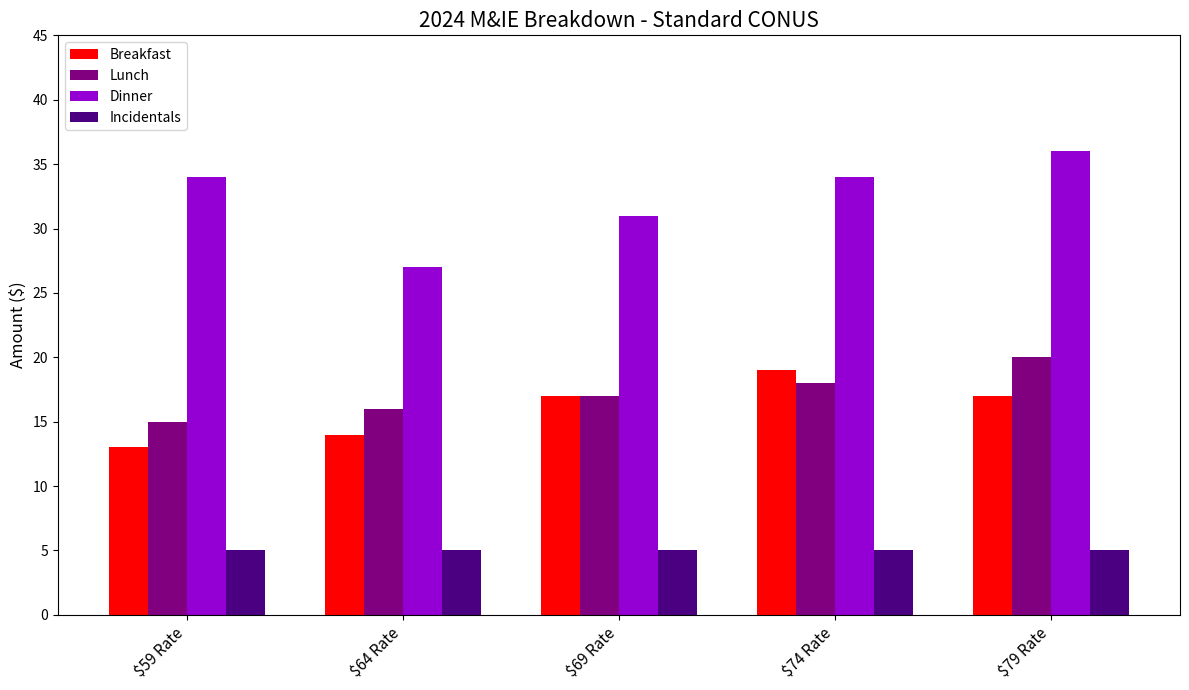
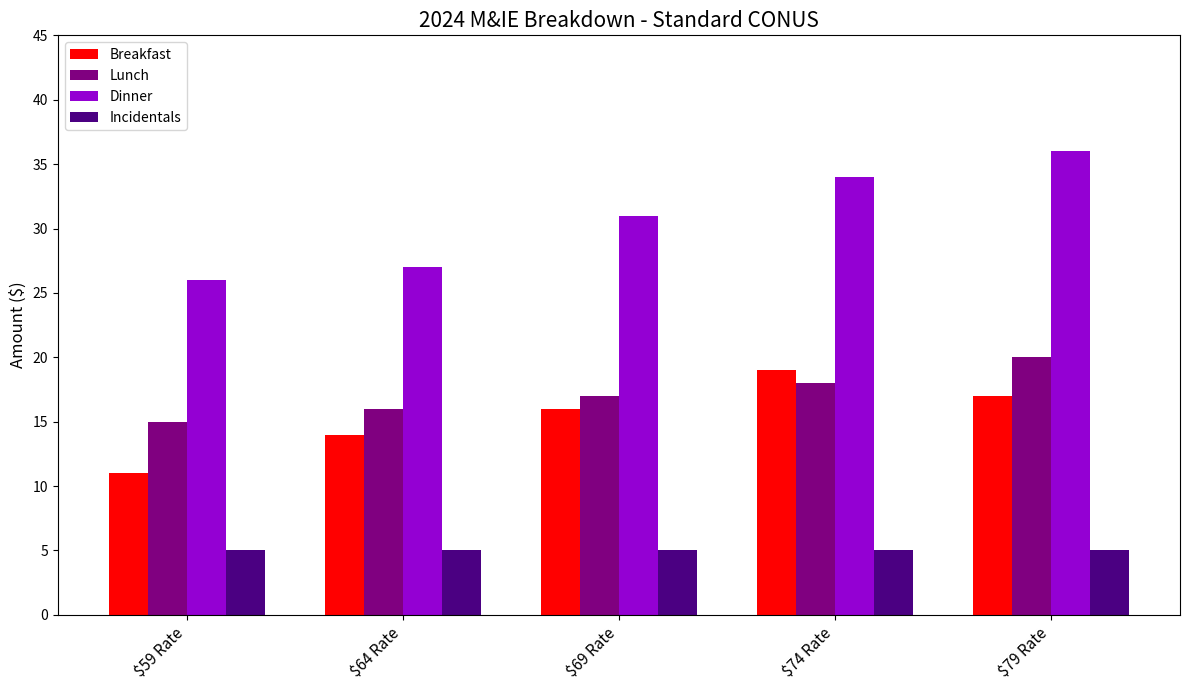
  {
    "Breakfast": {
-     "$59 Rate": 13,
+     "$59 Rate": 11,
      "$64 Rate": 14,
-     "$69 Rate": 17,
+     "$69 Rate": 16,
      "$74 Rate": 19,
      "$79 Rate": 17
    },
    "Dinner": {
-     "$59 Rate": 34,
+     "$59 Rate": 26,
      "$64 Rate": 27,
      "$69 Rate": 31,
      "$74 Rate": 34,
      "$79 Rate": 36
    }
  }
